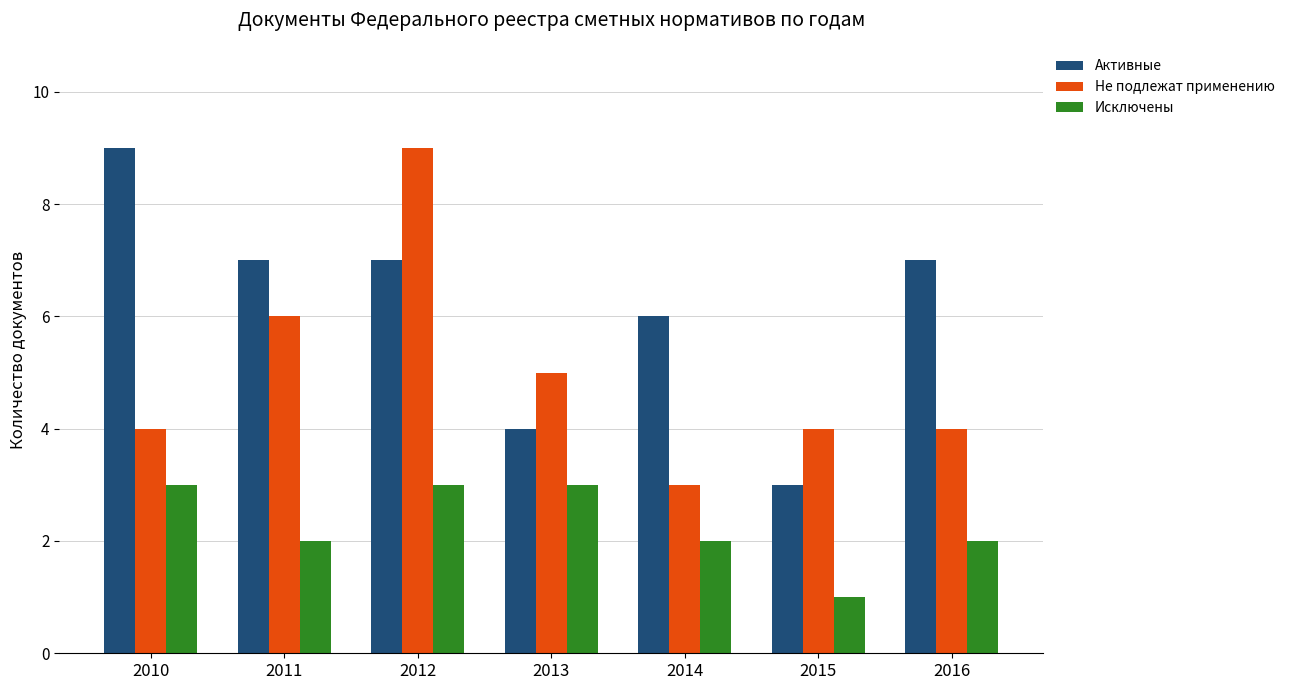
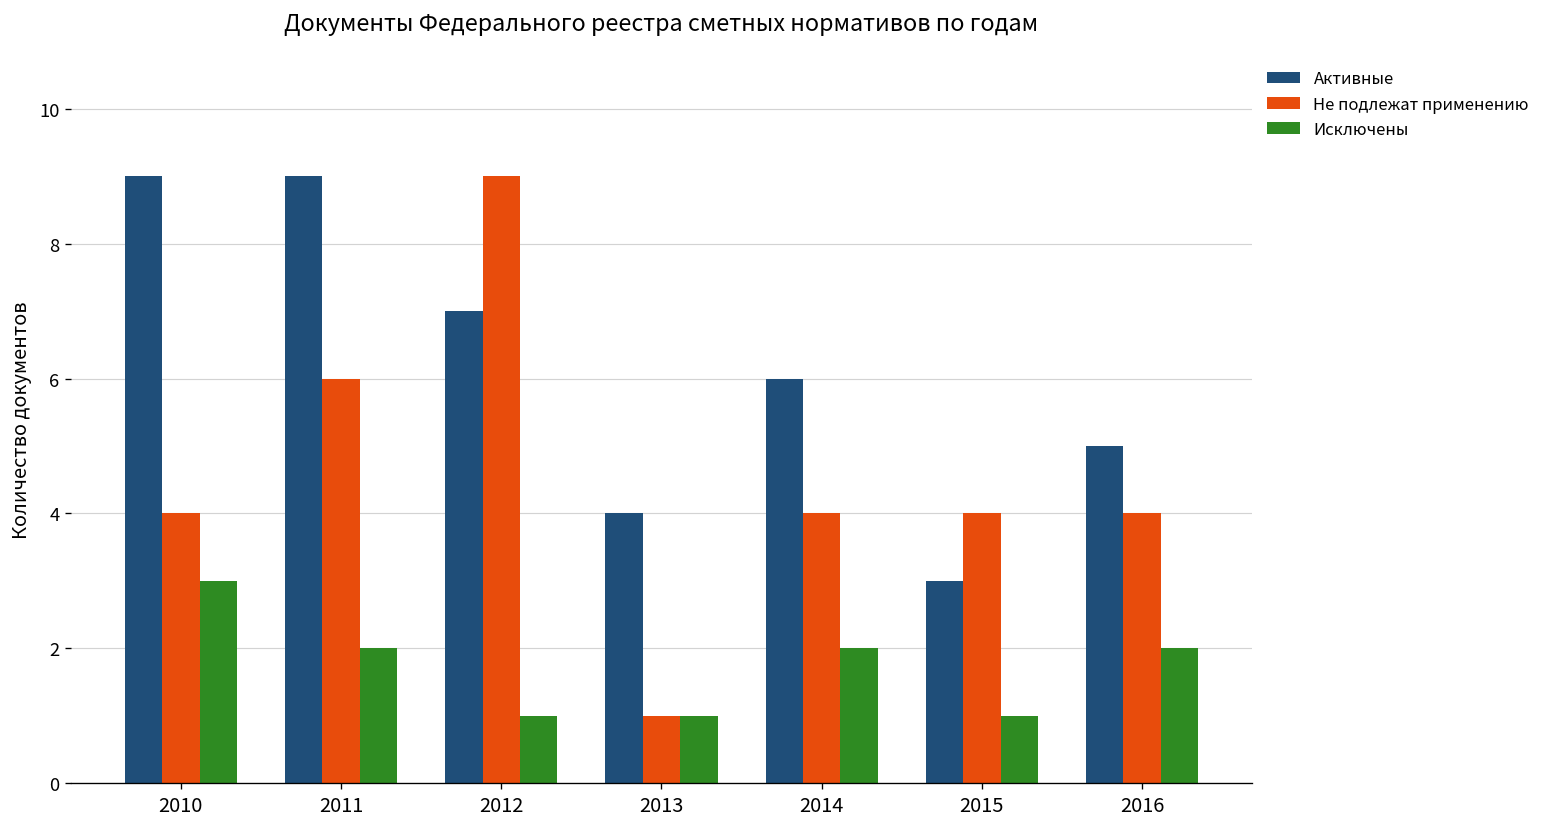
  {
    "Активные": {
      "2010": 9,
-     "2011": 7,
+     "2011": 9,
      "2012": 7,
      "2013": 4,
      "2014": 6,
      "2015": 3,
-     "2016": 7
+     "2016": 5
    },
    "Не подлежат применению": {
      "2010": 4,
      "2011": 6,
      "2012": 9,
-     "2013": 5,
-     "2014": 3,
+     "2013": 1,
+     "2014": 4,
      "2015": 4,
      "2016": 4
    },
    "Исключены": {
      "2010": 3,
      "2011": 2,
-     "2012": 3,
-     "2013": 3,
+     "2012": 1,
+     "2013": 1,
      "2014": 2,
      "2015": 1,
      "2016": 2
    }
  }
